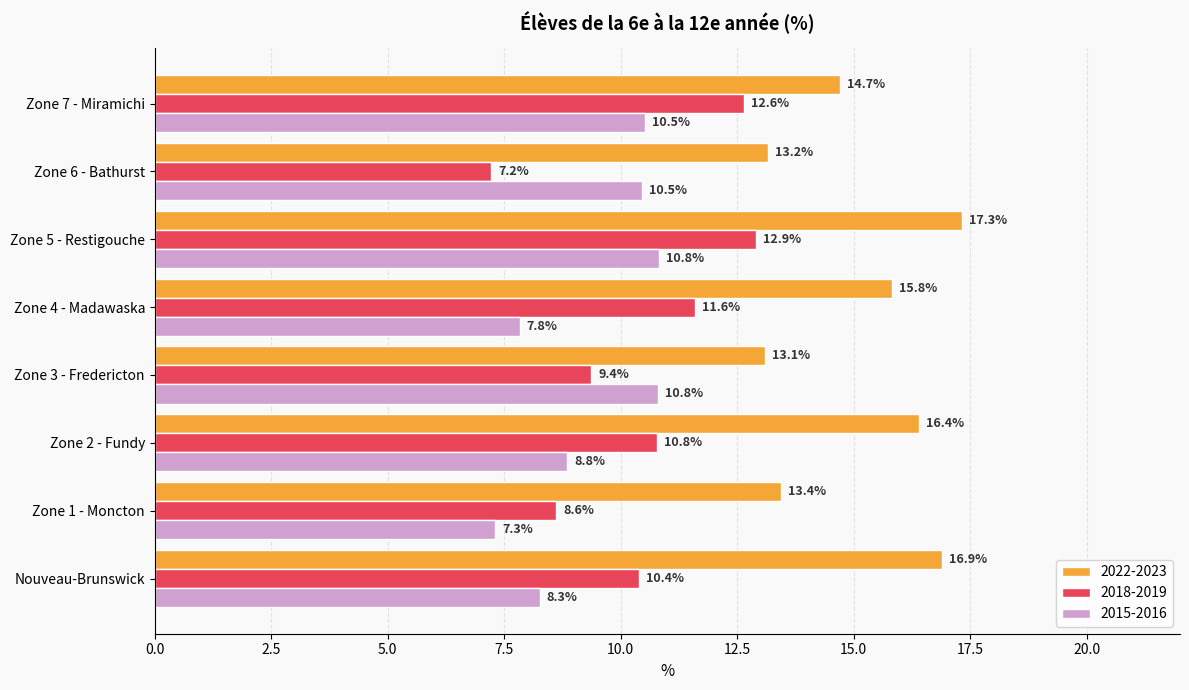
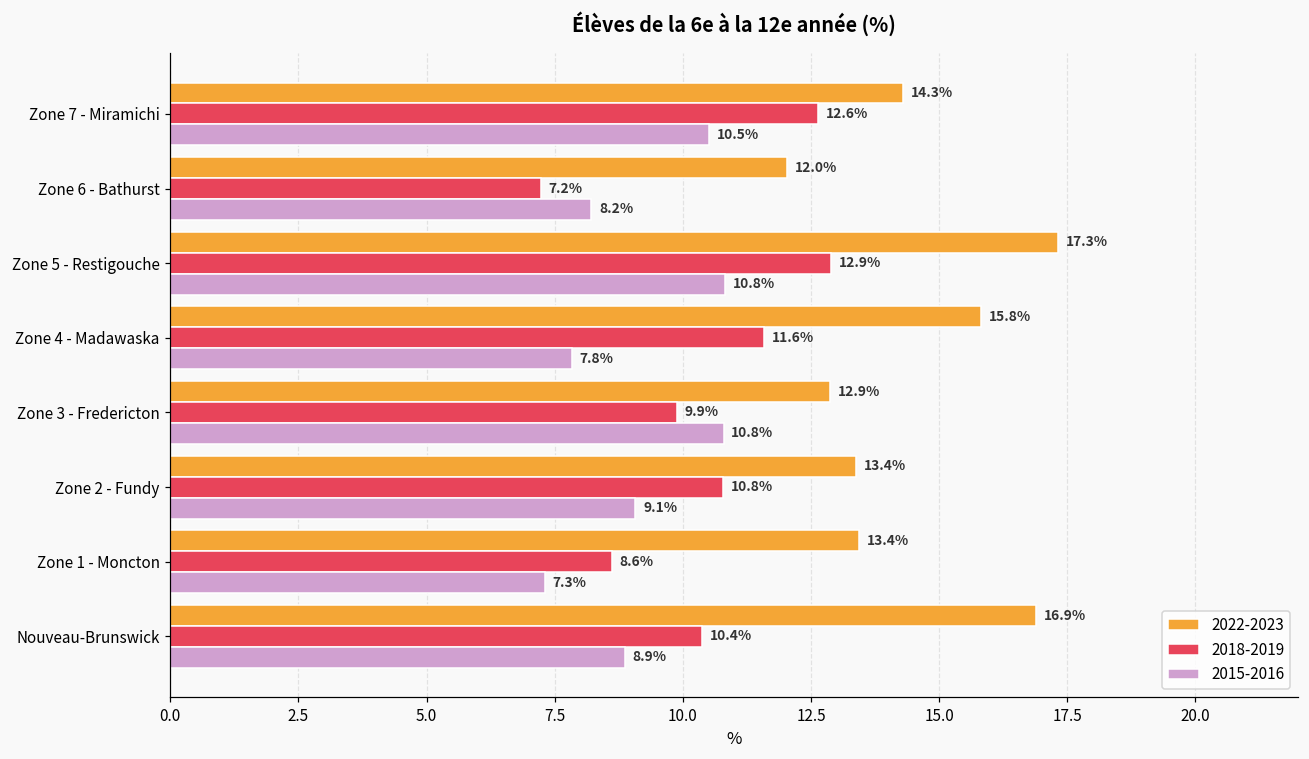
  {
    "2022-2023": {
-     "Zone 7 - Miramichi": "14.7%",
-     "Zone 6 - Bathurst": "13.2%",
+     "Zone 7 - Miramichi": "14.3%",
+     "Zone 6 - Bathurst": "12.0%",
      "Zone 5 - Restigouche": "17.3%",
      "Zone 4 - Madawaska": "15.8%",
-     "Zone 3 - Fredericton": "13.1%",
-     "Zone 2 - Fundy": "16.4%",
+     "Zone 3 - Fredericton": "12.9%",
+     "Zone 2 - Fundy": "13.4%",
      "Zone 1 - Moncton": "13.4%",
      "Nouveau-Brunswick": "16.9%"
    },
    "2018-2019": {
      "Zone 7 - Miramichi": "12.6%",
      "Zone 6 - Bathurst": "7.2%",
      "Zone 5 - Restigouche": "12.9%",
      "Zone 4 - Madawaska": "11.6%",
-     "Zone 3 - Fredericton": "9.4%",
+     "Zone 3 - Fredericton": "9.9%",
      "Zone 2 - Fundy": "10.8%",
      "Zone 1 - Moncton": "8.6%",
      "Nouveau-Brunswick": "10.4%"
    },
    "2015-2016": {
      "Zone 7 - Miramichi": "10.5%",
-     "Zone 6 - Bathurst": "10.5%",
+     "Zone 6 - Bathurst": "8.2%",
      "Zone 5 - Restigouche": "10.8%",
      "Zone 4 - Madawaska": "7.8%",
      "Zone 3 - Fredericton": "10.8%",
-     "Zone 2 - Fundy": "8.8%",
+     "Zone 2 - Fundy": "9.1%",
      "Zone 1 - Moncton": "7.3%",
-     "Nouveau-Brunswick": "8.3%"
+     "Nouveau-Brunswick": "8.9%"
    }
  }
